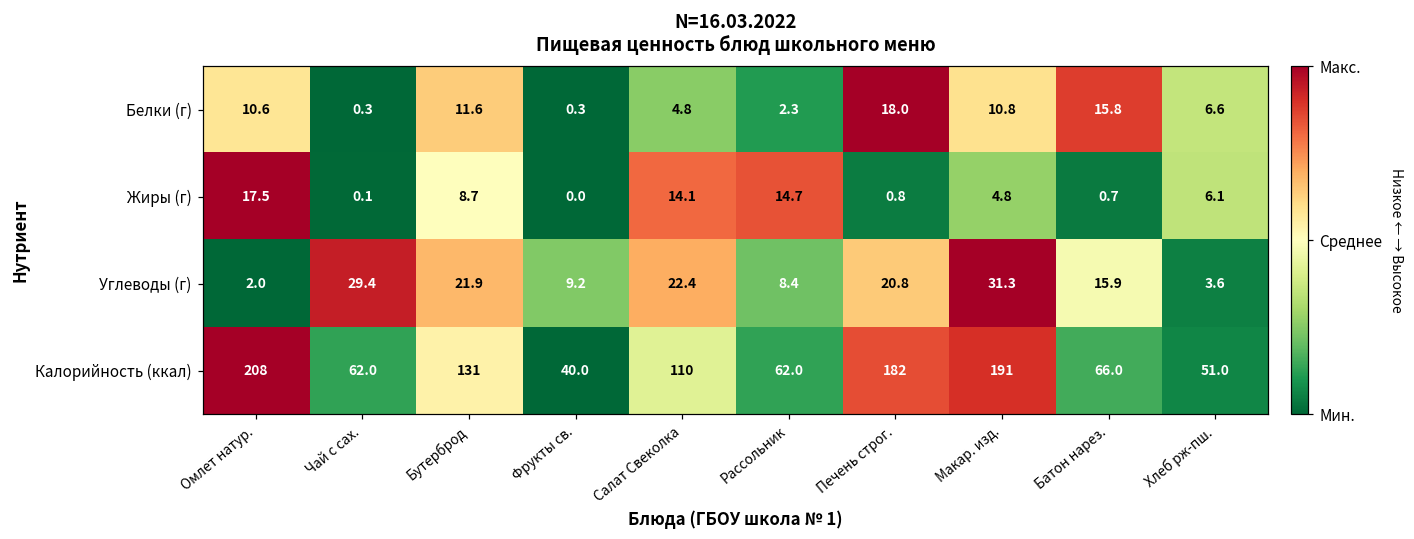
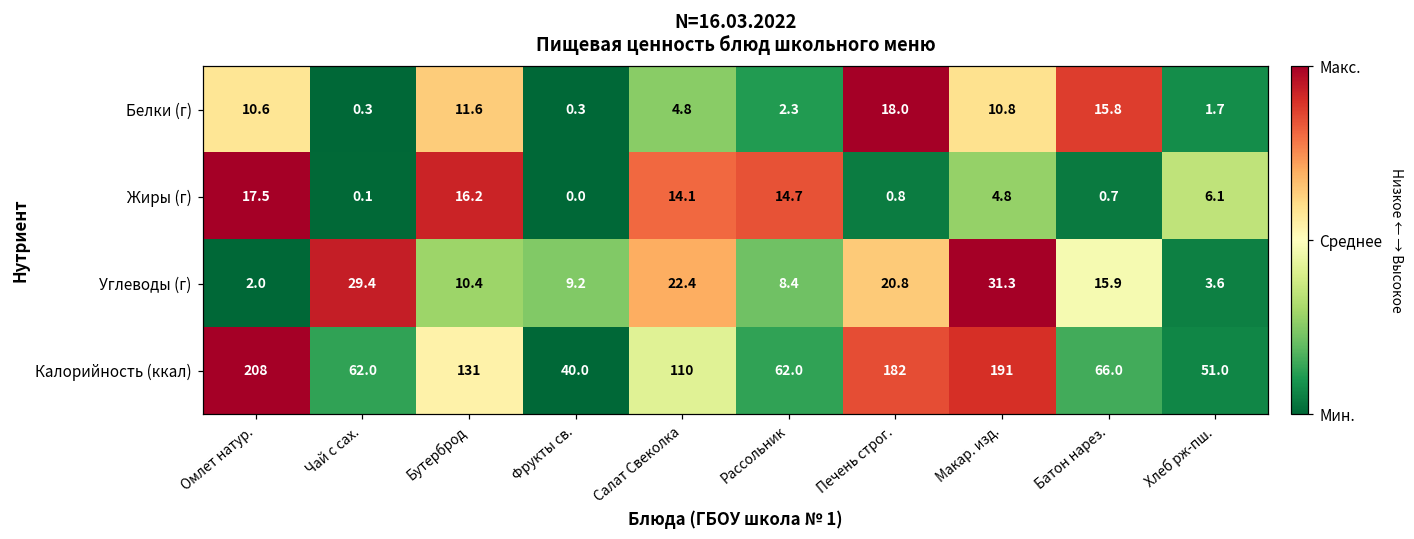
  {
    "Белки (г)": {
      "Омлет натур.": 10.6,
      "Чай с сах.": 0.3,
      "Бутерброд": 11.6,
      "Фрукты св.": 0.3,
      "Салат Свеколка": 4.8,
      "Рассольник": 2.3,
      "Печень строг.": 18.0,
      "Макар. изд.": 10.8,
      "Батон нарез.": 15.8,
-     "Хлеб рж-пш.": 6.6
+     "Хлеб рж-пш.": 1.7
    },
    "Жиры (г)": {
      "Омлет натур.": 17.5,
      "Чай с сах.": 0.1,
-     "Бутерброд": 8.7,
+     "Бутерброд": 16.2,
      "Фрукты св.": 0.0,
      "Салат Свеколка": 14.1,
      "Рассольник": 14.7,
      "Печень строг.": 0.8,
      "Макар. изд.": 4.8,
      "Батон нарез.": 0.7,
      "Хлеб рж-пш.": 6.1
    },
    "Углеводы (г)": {
      "Омлет натур.": 2.0,
      "Чай с сах.": 29.4,
-     "Бутерброд": 21.9,
+     "Бутерброд": 10.4,
      "Фрукты св.": 9.2,
      "Салат Свеколка": 22.4,
      "Рассольник": 8.4,
      "Печень строг.": 20.8,
      "Макар. изд.": 31.3,
      "Батон нарез.": 15.9,
      "Хлеб рж-пш.": 3.6
    },
    "Калорийность (ккал)": {
      "Омлет натур.": 208,
      "Чай с сах.": 62.0,
      "Бутерброд": 131,
      "Фрукты св.": 40.0,
      "Салат Свеколка": 110,
      "Рассольник": 62.0,
      "Печень строг.": 182,
      "Макар. изд.": 191,
      "Батон нарез.": 66.0,
      "Хлеб рж-пш.": 51.0
    }
  }
